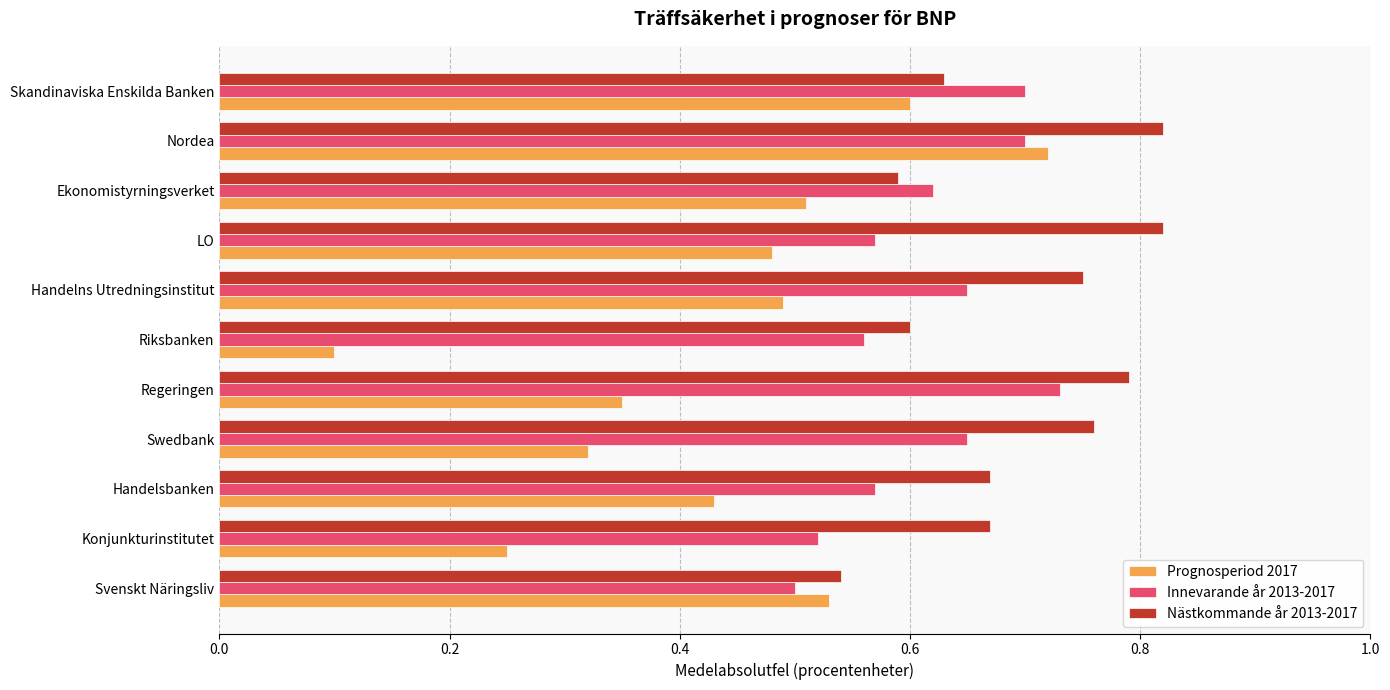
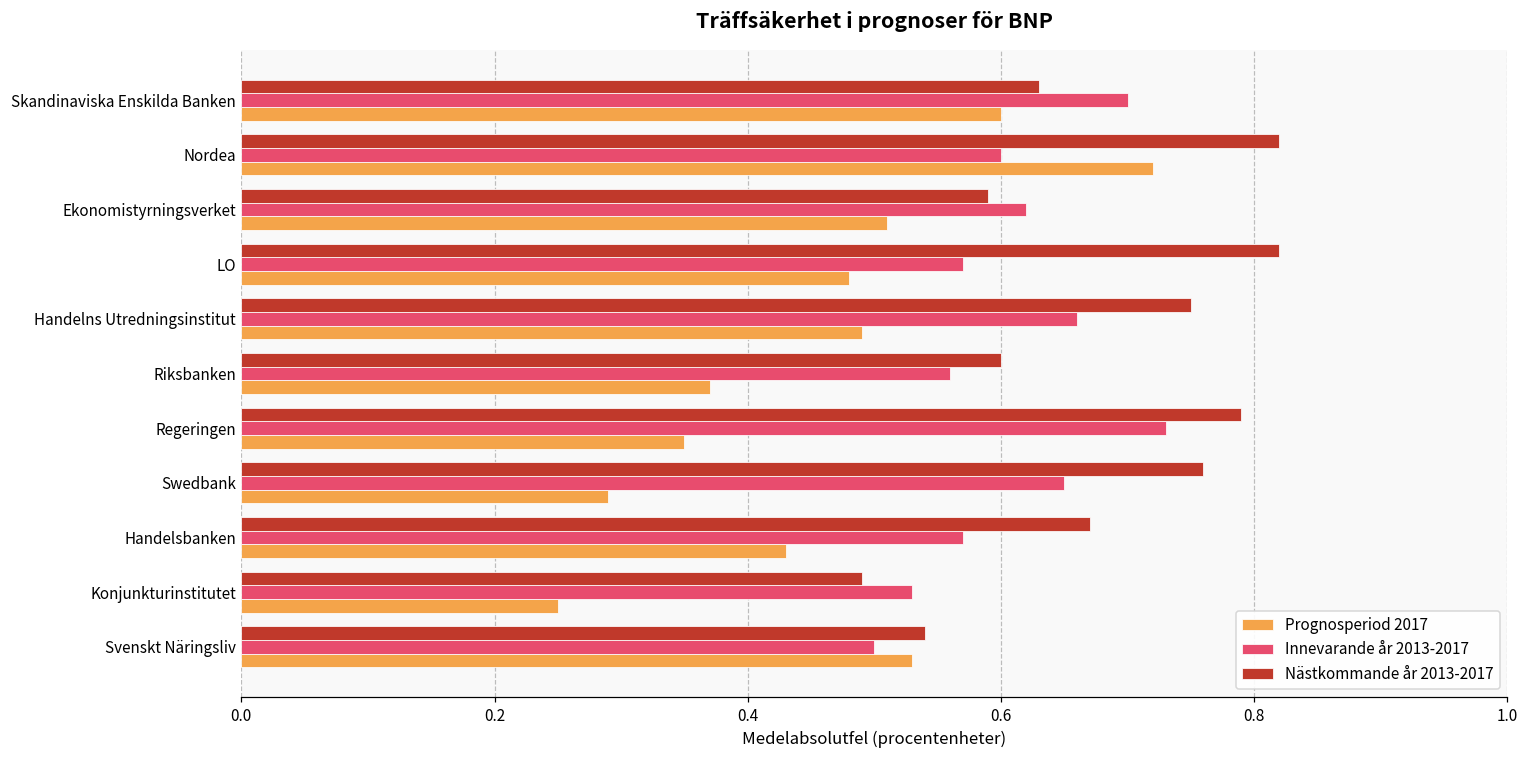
  {
    "Prognosperiod 2017": {
      "Skandinaviska Enskilda Banken": 0.60,
      "Nordea": 0.72,
      "Ekonomistyrningsverket": 0.51,
      "LO": 0.48,
      "Handelns Utredningsinstitut": 0.49,
-     "Riksbanken": 0.10,
+     "Riksbanken": 0.37,
      "Regeringen": 0.35,
-     "Swedbank": 0.32,
+     "Swedbank": 0.29,
      "Handelsbanken": 0.43,
      "Konjunkturinstitutet": 0.25,
      "Svenskt Näringsliv": 0.53
    },
    "Innevarande år 2013-2017": {
      "Skandinaviska Enskilda Banken": 0.70,
-     "Nordea": 0.7,
+     "Nordea": 0.6,
      "Ekonomistyrningsverket": 0.62,
      "LO": 0.57,
-     "Handelns Utredningsinstitut": 0.65,
+     "Handelns Utredningsinstitut": 0.66,
      "Riksbanken": 0.56,
      "Regeringen": 0.73,
      "Swedbank": 0.65,
      "Handelsbanken": 0.57,
-     "Konjunkturinstitutet": 0.52,
+     "Konjunkturinstitutet": 0.53,
      "Svenskt Näringsliv": 0.50
    },
    "Nästkommande år 2013-2017": {
      "Skandinaviska Enskilda Banken": 0.63,
      "Nordea": 0.82,
      "Ekonomistyrningsverket": 0.59,
      "LO": 0.82,
      "Handelns Utredningsinstitut": 0.75,
      "Riksbanken": 0.60,
      "Regeringen": 0.79,
      "Swedbank": 0.76,
      "Handelsbanken": 0.67,
-     "Konjunkturinstitutet": 0.67,
+     "Konjunkturinstitutet": 0.49,
      "Svenskt Näringsliv": 0.54
    }
  }
